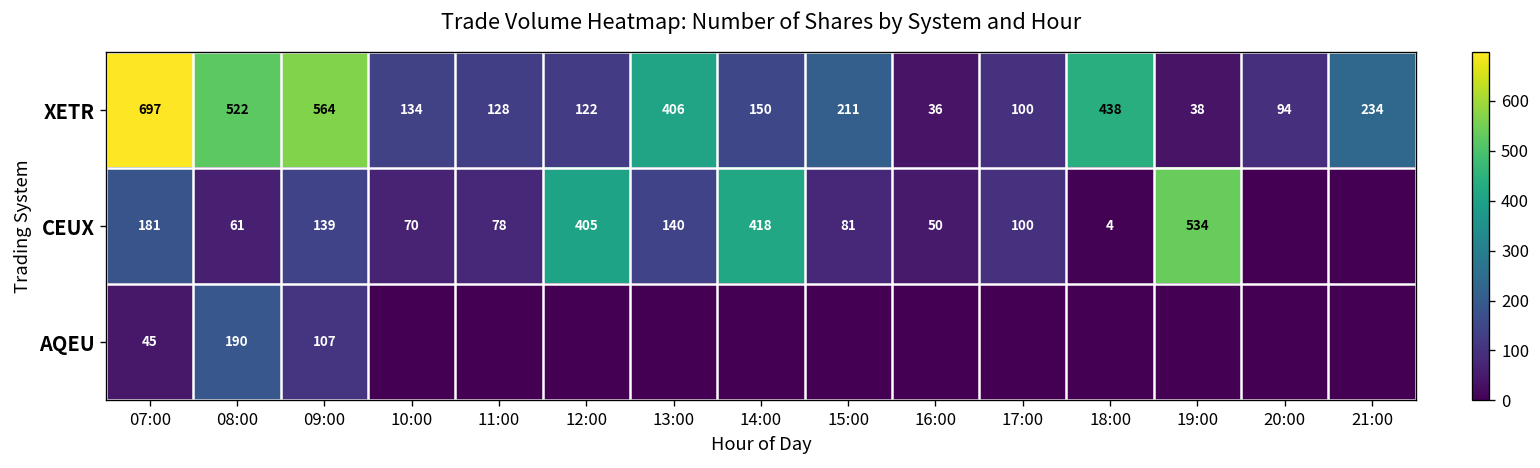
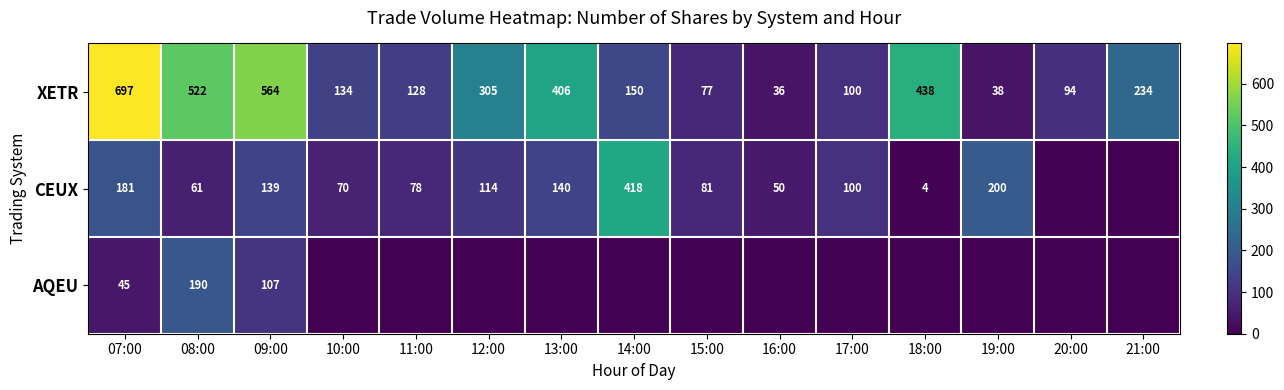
  {
    "XETR": {
      "07:00": 697,
      "08:00": 522,
      "09:00": 564,
      "10:00": 134,
      "11:00": 128,
-     "12:00": 122,
+     "12:00": 305,
      "13:00": 406,
      "14:00": 150,
-     "15:00": 211,
+     "15:00": 77,
      "16:00": 36,
      "17:00": 100,
      "18:00": 438,
      "19:00": 38,
      "20:00": 94,
      "21:00": 234
    },
    "CEUX": {
      "07:00": 181,
      "08:00": 61,
      "09:00": 139,
      "10:00": 70,
      "11:00": 78,
-     "12:00": 405,
+     "12:00": 114,
      "13:00": 140,
      "14:00": 418,
      "15:00": 81,
      "16:00": 50,
      "17:00": 100,
      "18:00": 4,
-     "19:00": 534
+     "19:00": 200
    },
    "AQEU": {
      "07:00": 45,
      "08:00": 190,
      "09:00": 107
    }
  }
